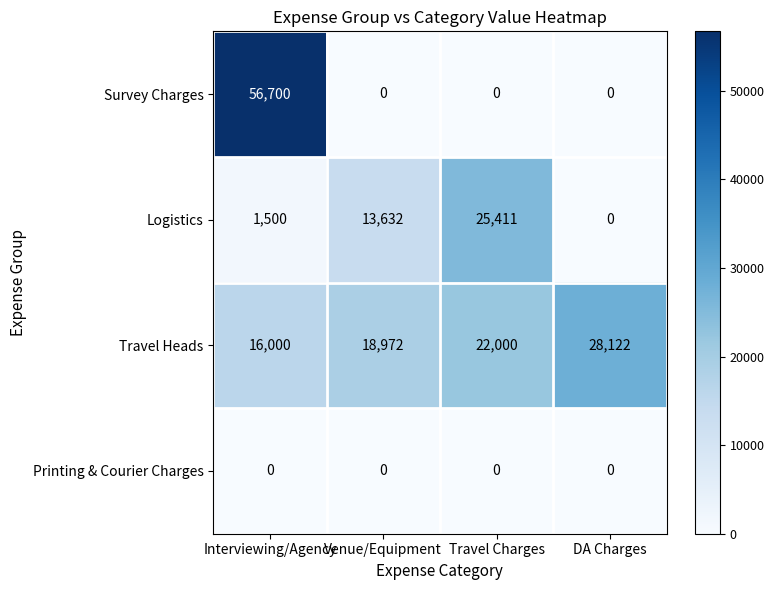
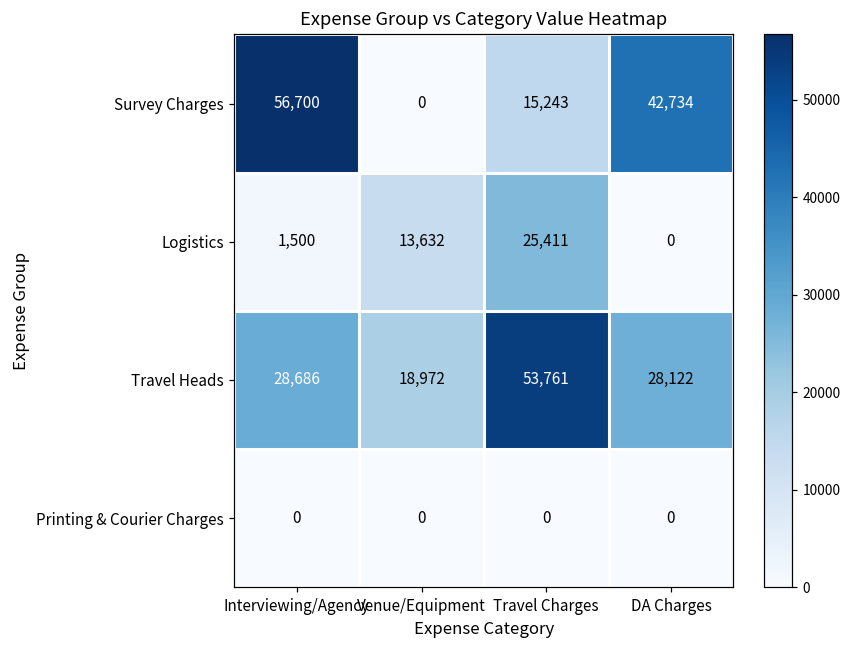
  {
    "Survey Charges": {
      "Interviewing/Agency": "56,700",
      "Venue/Equipment": "0",
-     "Travel Charges": "0",
-     "DA Charges": "0"
+     "Travel Charges": "15,243",
+     "DA Charges": "42,734"
    },
    "Logistics": {
      "Interviewing/Agency": "1,500",
      "Venue/Equipment": "13,632",
      "Travel Charges": "25,411",
      "DA Charges": "0"
    },
    "Travel Heads": {
-     "Interviewing/Agency": "16,000",
+     "Interviewing/Agency": "28,686",
      "Venue/Equipment": "18,972",
-     "Travel Charges": "22,000",
+     "Travel Charges": "53,761",
      "DA Charges": "28,122"
    },
    "Printing & Courier Charges": {
      "Interviewing/Agency": "0",
      "Venue/Equipment": "0",
      "Travel Charges": "0",
      "DA Charges": "0"
    }
  }
